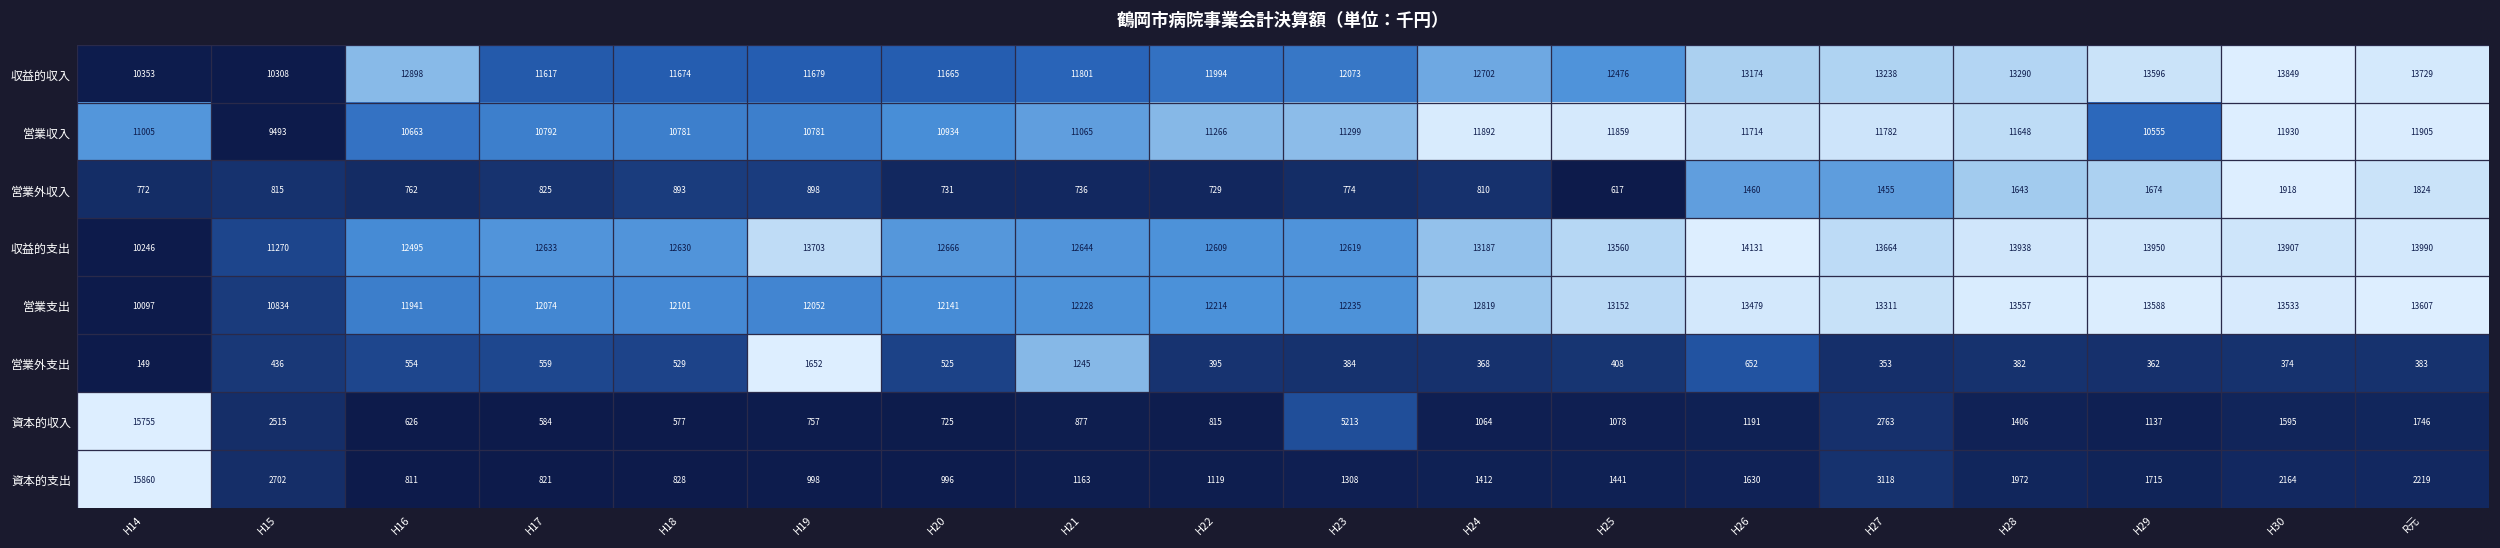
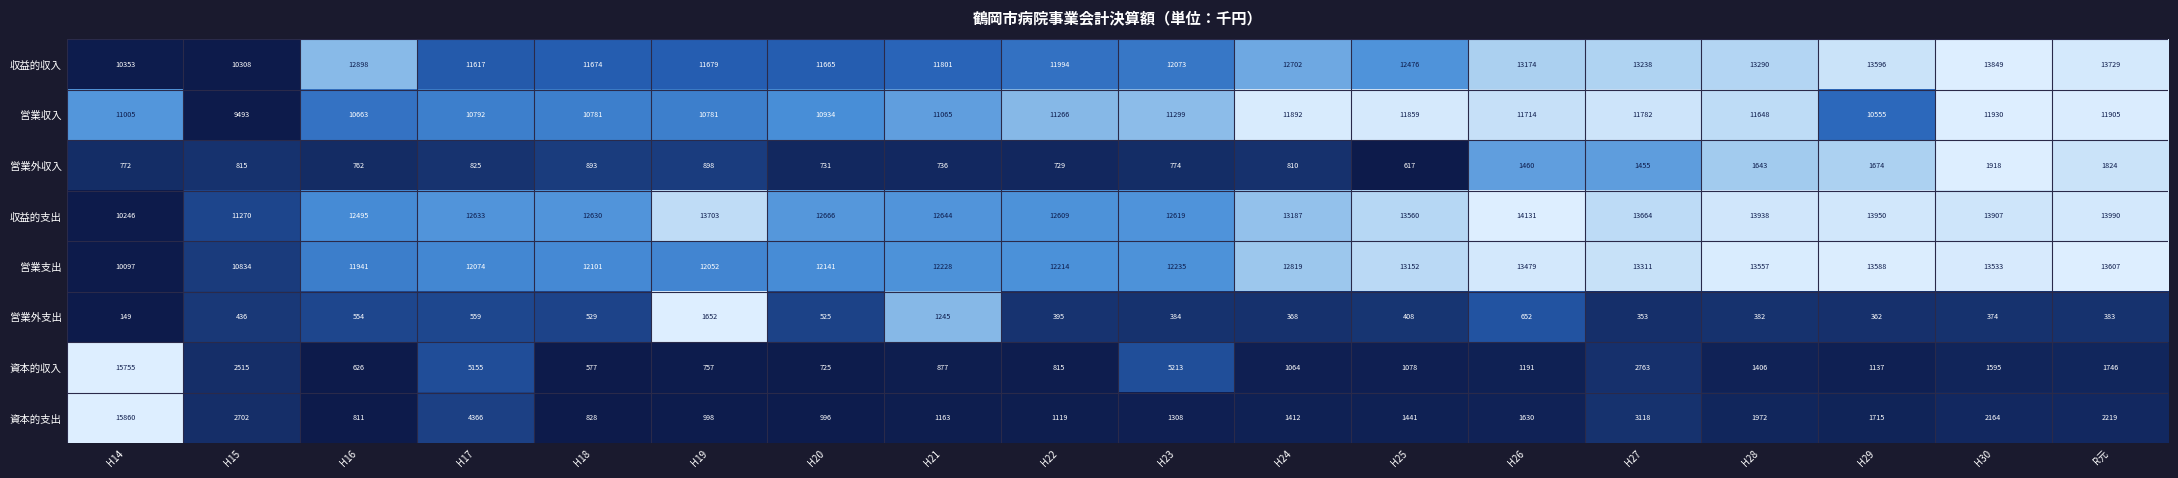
  {
    "収益的収入": {
      "H14": 10353,
      "H15": 10308,
      "H16": 12898,
      "H17": 11617,
      "H18": 11674,
      "H19": 11679,
      "H20": 11665,
      "H21": 11801,
      "H22": 11994,
      "H23": 12073,
      "H24": 12702,
      "H25": 12476,
      "H26": 13174,
      "H27": 13238,
      "H28": 13290,
      "H29": 13596,
      "H30": 13849,
      "R元": 13729
    },
    "営業収入": {
      "H14": 11005,
      "H15": 9493,
      "H16": 10663,
      "H17": 10792,
      "H18": 10781,
      "H19": 10781,
      "H20": 10934,
      "H21": 11065,
      "H22": 11266,
      "H23": 11299,
      "H24": 11892,
      "H25": 11859,
      "H26": 11714,
      "H27": 11782,
      "H28": 11648,
      "H29": 10555,
      "H30": 11930,
      "R元": 11905
    },
    "営業外収入": {
      "H14": 772,
      "H15": 815,
      "H16": 762,
      "H17": 825,
      "H18": 893,
      "H19": 898,
      "H20": 731,
      "H21": 736,
      "H22": 729,
      "H23": 774,
      "H24": 810,
      "H25": 617,
      "H26": 1460,
      "H27": 1455,
      "H28": 1643,
      "H29": 1674,
      "H30": 1918,
      "R元": 1824
    },
    "収益的支出": {
      "H14": 10246,
      "H15": 11270,
      "H16": 12495,
      "H17": 12633,
      "H18": 12630,
      "H19": 13703,
      "H20": 12666,
      "H21": 12644,
      "H22": 12609,
      "H23": 12619,
      "H24": 13187,
      "H25": 13560,
      "H26": 14131,
      "H27": 13664,
      "H28": 13938,
      "H29": 13950,
      "H30": 13907,
      "R元": 13990
    },
    "営業支出": {
      "H14": 10097,
      "H15": 10834,
      "H16": 11941,
      "H17": 12074,
      "H18": 12101,
      "H19": 12052,
      "H20": 12141,
      "H21": 12228,
      "H22": 12214,
      "H23": 12235,
      "H24": 12819,
      "H25": 13152,
      "H26": 13479,
      "H27": 13311,
      "H28": 13557,
      "H29": 13588,
      "H30": 13533,
      "R元": 13607
    },
    "営業外支出": {
      "H14": 149,
      "H15": 436,
      "H16": 554,
      "H17": 559,
      "H18": 529,
      "H19": 1652,
      "H20": 525,
      "H21": 1245,
      "H22": 395,
      "H23": 384,
      "H24": 368,
      "H25": 408,
      "H26": 652,
      "H27": 353,
      "H28": 382,
      "H29": 362,
      "H30": 374,
      "R元": 383
    },
    "資本的収入": {
      "H14": 15755,
      "H15": 2515,
      "H16": 626,
-     "H17": 584,
+     "H17": 5155,
      "H18": 577,
      "H19": 757,
      "H20": 725,
      "H21": 877,
      "H22": 815,
      "H23": 5213,
      "H24": 1064,
      "H25": 1078,
      "H26": 1191,
      "H27": 2763,
      "H28": 1406,
      "H29": 1137,
      "H30": 1595,
      "R元": 1746
    },
    "資本的支出": {
      "H14": 15860,
      "H15": 2702,
      "H16": 811,
-     "H17": 821,
+     "H17": 4366,
      "H18": 828,
      "H19": 998,
      "H20": 996,
      "H21": 1163,
      "H22": 1119,
      "H23": 1308,
      "H24": 1412,
      "H25": 1441,
      "H26": 1630,
      "H27": 3118,
      "H28": 1972,
      "H29": 1715,
      "H30": 2164,
      "R元": 2219
    }
  }
